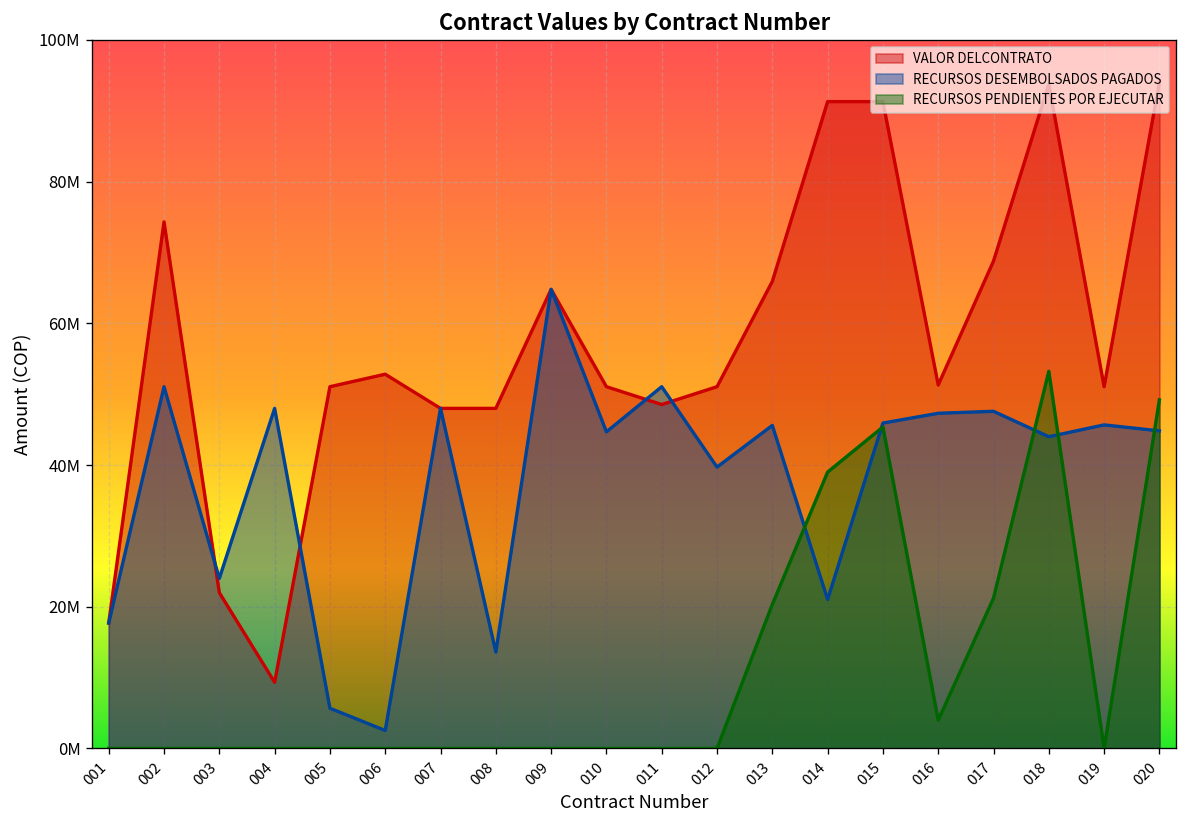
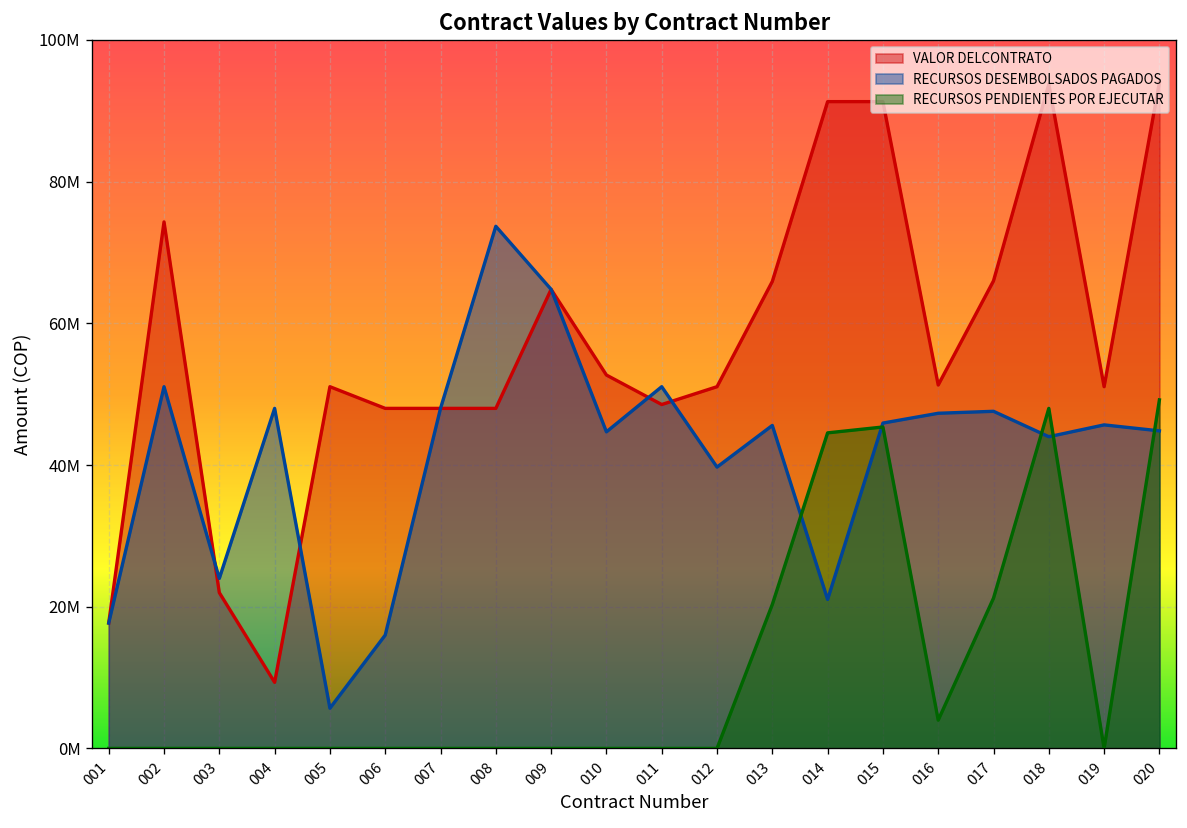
  {
    "VALOR DELCONTRATO": {
      "002": 74000000,
      "003": 22000000,
      "004": 9000000,
      "005": 51000000,
-     "006": 53000000,
+     "006": 48000000,
      "008": 48000000,
-     "010": 51000000,
+     "010": 53000000,
      "011": 49000000,
      "012": 51000000,
      "013": 66000000,
      "014": 91000000,
      "016": 51000000,
-     "017": 69000000,
+     "017": 66000000,
      "019": 51000000
    },
    "RECURSOS DESEMBOLSADOS PAGADOS": {
      "002": 51000000,
      "003": 24000000,
      "004": 48000000,
      "005": 6000000,
-     "006": 3000000,
-     "008": 14000000,
+     "006": 16000000,
+     "008": 74000000,
      "010": 45000000,
      "011": 51000000,
      "012": 40000000,
      "013": 46000000,
      "014": 21000000,
      "015": 46000000,
      "016": 47000000,
      "017": 48000000,
      "018": 44000000,
      "019": 46000000,
      "020": 45000000
    },
    "RECURSOS PENDIENTES POR EJECUTAR": {
      "001": 0,
      "002": 0,
      "003": 0,
      "004": 0,
      "005": 0,
      "006": 0,
      "007": 0,
      "008": 0,
      "009": 0,
      "010": 0,
      "011": 0,
      "012": 0,
      "013": 20000000,
-     "014": 39000000,
+     "014": 45000000,
      "015": 45000000,
      "016": 4000000,
      "017": 21000000,
-     "018": 53000000,
+     "018": 48000000,
      "019": 0,
      "020": 49000000
    }
  }
